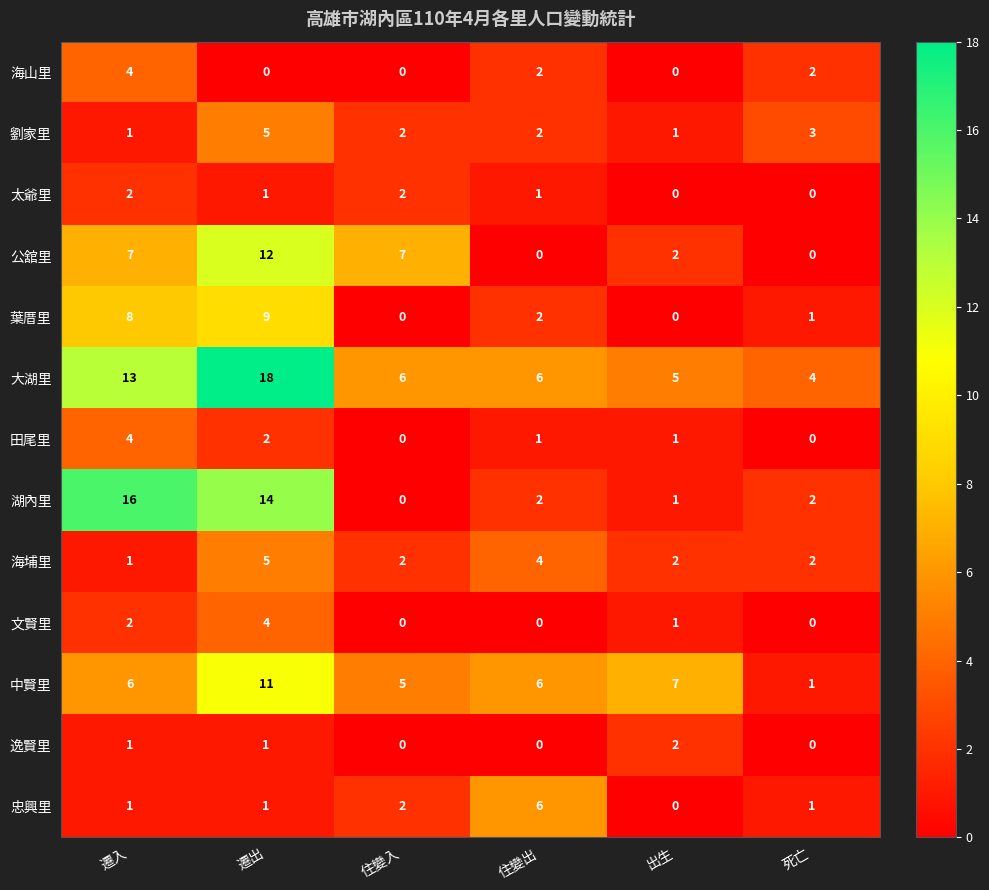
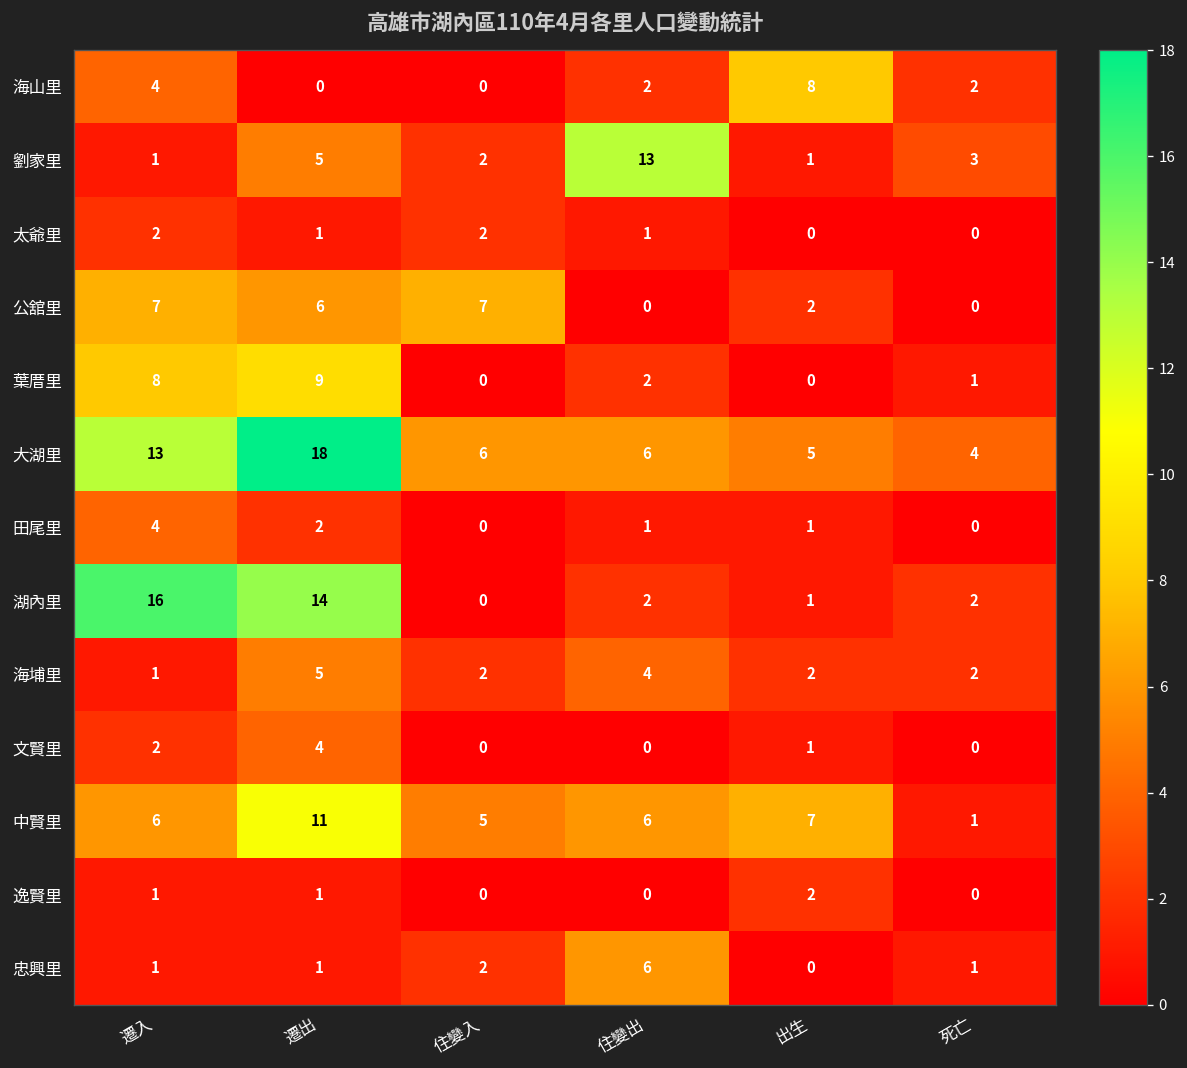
  {
    "海山里": {
      "遷入": 4,
      "遷出": 0,
      "住變入": 0,
      "住變出": 2,
-     "出生": 0,
+     "出生": 8,
      "死亡": 2
    },
    "劉家里": {
      "遷入": 1,
      "遷出": 5,
      "住變入": 2,
-     "住變出": 2,
+     "住變出": 13,
      "出生": 1,
      "死亡": 3
    },
    "太爺里": {
      "遷入": 2,
      "遷出": 1,
      "住變入": 2,
      "住變出": 1,
      "出生": 0,
      "死亡": 0
    },
    "公舘里": {
      "遷入": 7,
-     "遷出": 12,
+     "遷出": 6,
      "住變入": 7,
      "住變出": 0,
      "出生": 2,
      "死亡": 0
    },
    "葉厝里": {
      "遷入": 8,
      "遷出": 9,
      "住變入": 0,
      "住變出": 2,
      "出生": 0,
      "死亡": 1
    },
    "大湖里": {
      "遷入": 13,
      "遷出": 18,
      "住變入": 6,
      "住變出": 6,
      "出生": 5,
      "死亡": 4
    },
    "田尾里": {
      "遷入": 4,
      "遷出": 2,
      "住變入": 0,
      "住變出": 1,
      "出生": 1,
      "死亡": 0
    },
    "湖內里": {
      "遷入": 16,
      "遷出": 14,
      "住變入": 0,
      "住變出": 2,
      "出生": 1,
      "死亡": 2
    },
    "海埔里": {
      "遷入": 1,
      "遷出": 5,
      "住變入": 2,
      "住變出": 4,
      "出生": 2,
      "死亡": 2
    },
    "文賢里": {
      "遷入": 2,
      "遷出": 4,
      "住變入": 0,
      "住變出": 0,
      "出生": 1,
      "死亡": 0
    },
    "中賢里": {
      "遷入": 6,
      "遷出": 11,
      "住變入": 5,
      "住變出": 6,
      "出生": 7,
      "死亡": 1
    },
    "逸賢里": {
      "遷入": 1,
      "遷出": 1,
      "住變入": 0,
      "住變出": 0,
      "出生": 2,
      "死亡": 0
    },
    "忠興里": {
      "遷入": 1,
      "遷出": 1,
      "住變入": 2,
      "住變出": 6,
      "出生": 0,
      "死亡": 1
    }
  }
